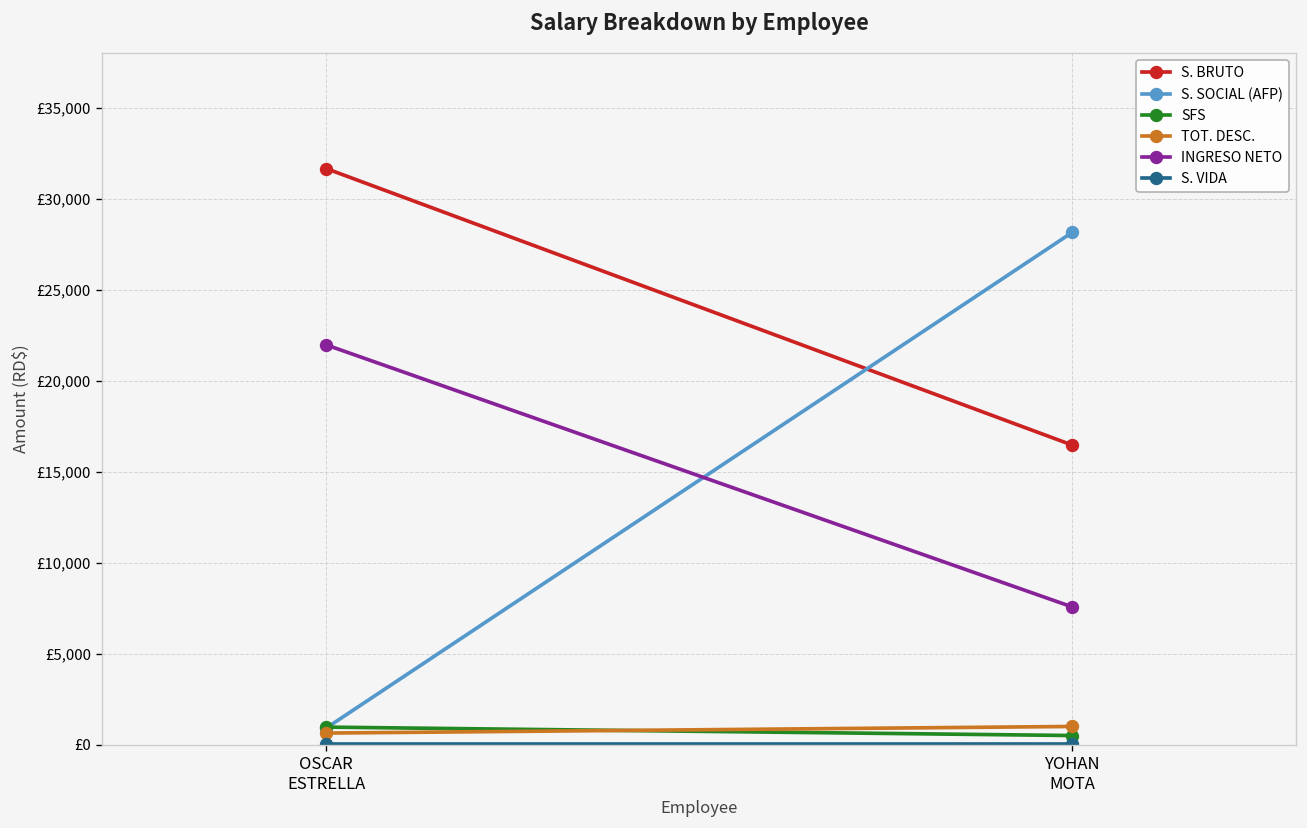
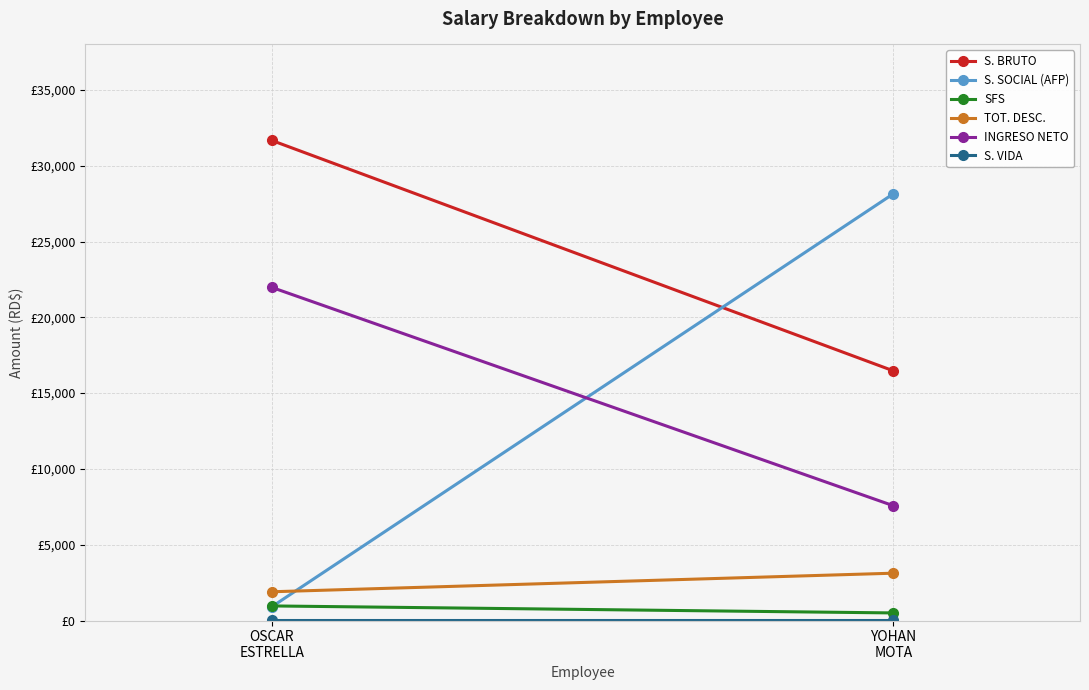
  {
    "S. BRUTO": {
      "OSCAR ESTRELLA": "£31,700",
      "YOHAN MOTA": "£16,500"
    },
    "S. SOCIAL (AFP)": {
      "YOHAN MOTA": "£28,200"
    },
    "SFS": {
      "YOHAN MOTA": "£500"
    },
    "TOT. DESC.": {
-     "OSCAR ESTRELLA": "£600",
-     "YOHAN MOTA": "£1,000"
+     "OSCAR ESTRELLA": "£1,900",
+     "YOHAN MOTA": "£3,100"
    },
    "INGRESO NETO": {
      "OSCAR ESTRELLA": "£22,000",
      "YOHAN MOTA": "£7,600"
    },
    "S. VIDA": {
      "OSCAR ESTRELLA": "£0",
      "YOHAN MOTA": "£0"
    }
  }
